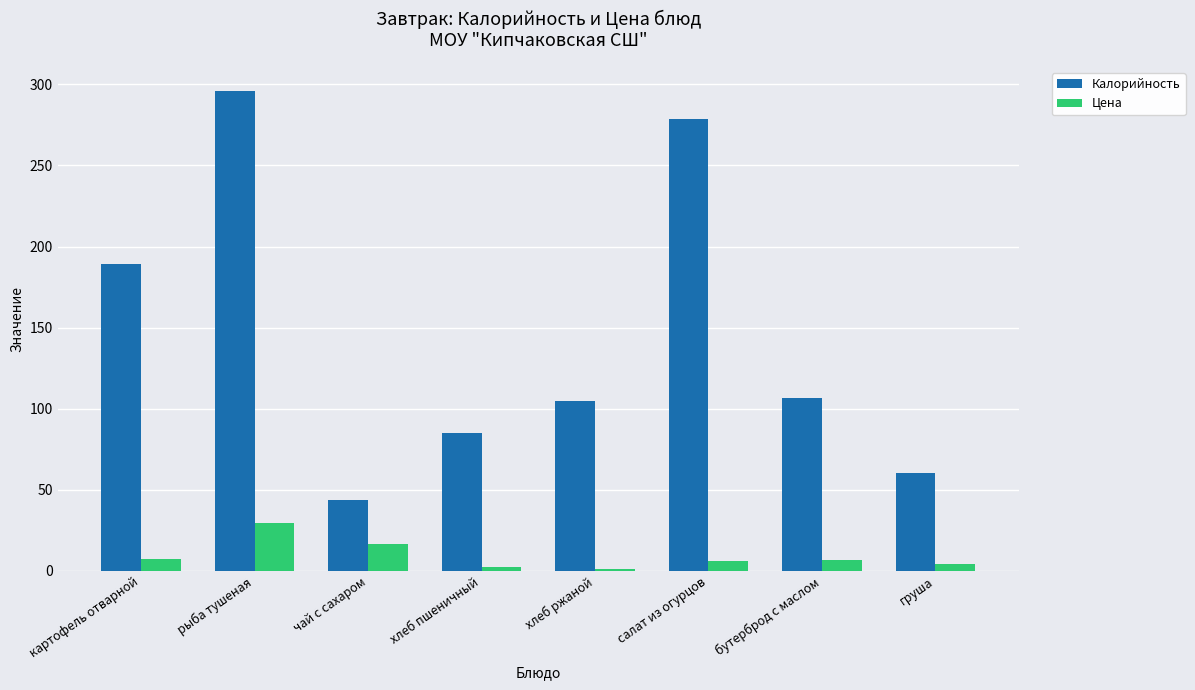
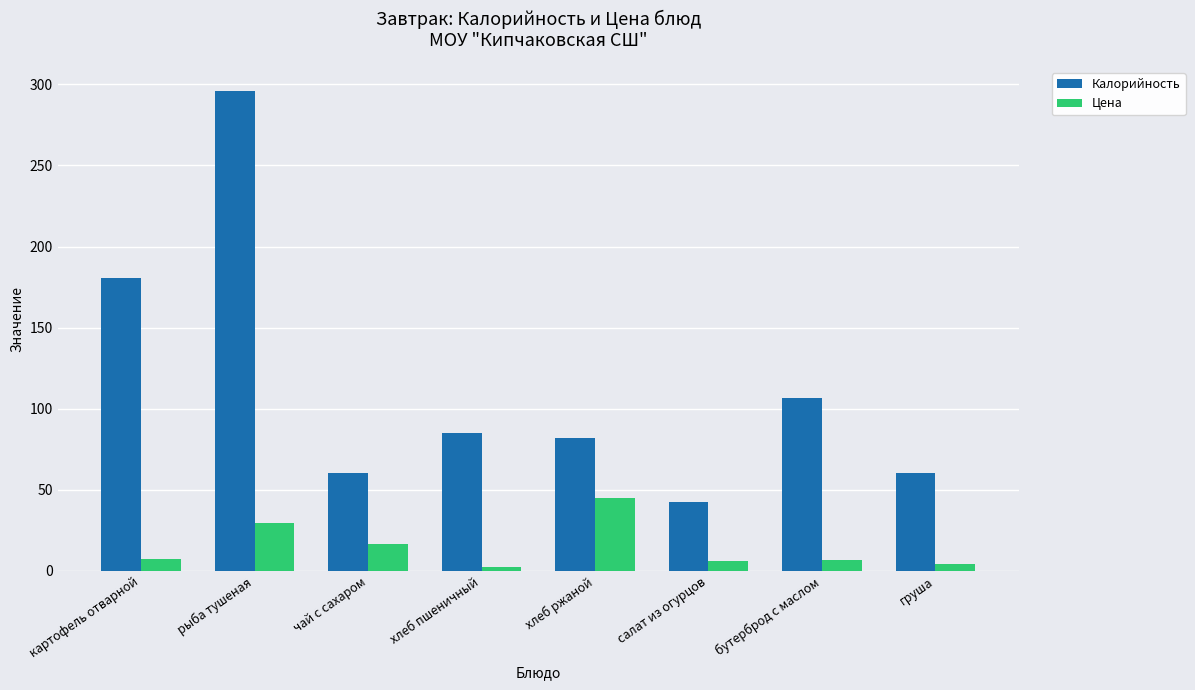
  {
    "Калорийность": {
-     "картофель отварной": 189,
+     "картофель отварной": 180,
      "рыба тушеная": 296,
-     "чай с сахаром": 44,
+     "чай с сахаром": 61,
      "хлеб пшеничный": 85,
-     "хлеб ржаной": 105,
-     "салат из огурцов": 279,
+     "хлеб ржаной": 82,
+     "салат из огурцов": 43,
      "бутерброд с маслом": 107,
      "груша": 61
    },
    "Цена": {
      "картофель отварной": 8,
      "рыба тушеная": 29,
      "чай с сахаром": 17,
      "хлеб пшеничный": 3,
-     "хлеб ржаной": 1,
+     "хлеб ржаной": 45,
      "салат из огурцов": 6,
      "бутерброд с маслом": 7,
      "груша": 4
    }
  }
